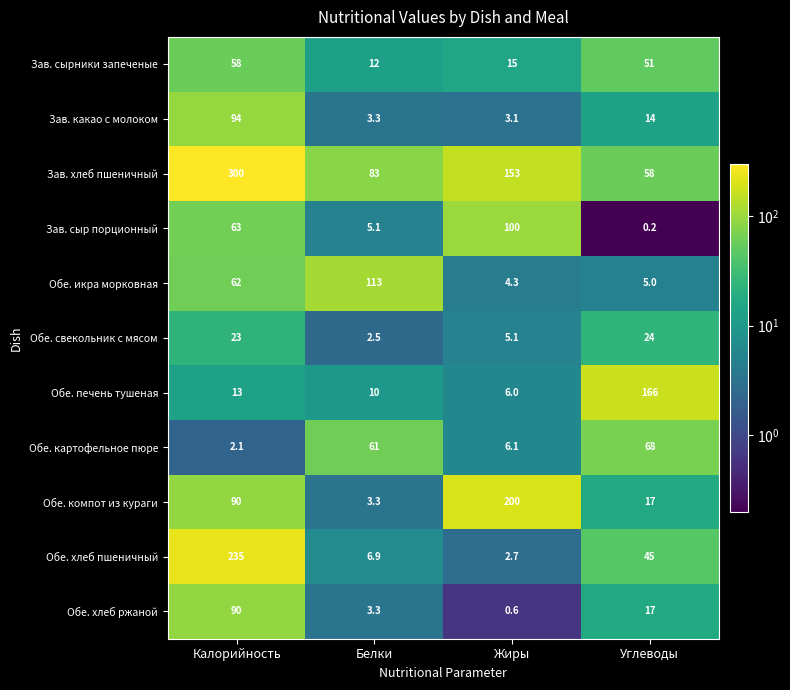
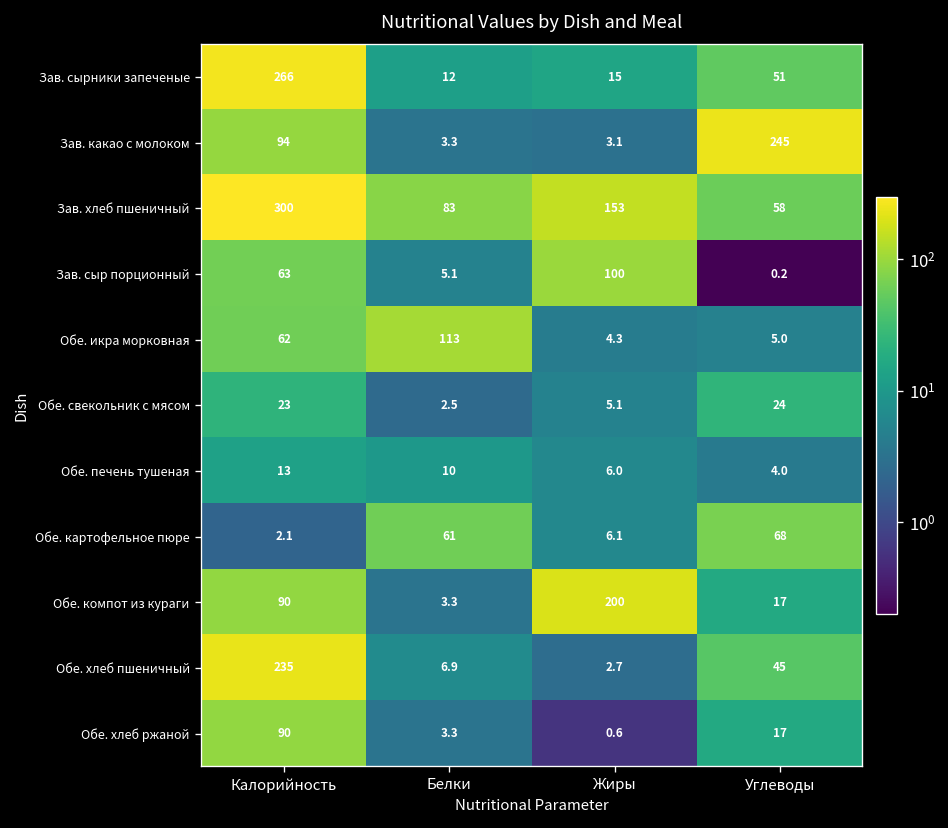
  {
    "Зав. сырники запеченые": {
-     "Калорийность": 58,
+     "Калорийность": 266,
      "Белки": 12,
      "Жиры": 15,
      "Углеводы": 51
    },
    "Зав. какао с молоком": {
      "Калорийность": 94,
      "Белки": 3.3,
      "Жиры": 3.1,
-     "Углеводы": 14
+     "Углеводы": 245
    },
    "Зав. хлеб пшеничный": {
      "Калорийность": 300,
      "Белки": 83,
      "Жиры": 153,
      "Углеводы": 58
    },
    "Зав. сыр порционный": {
      "Калорийность": 63,
      "Белки": 5.1,
      "Жиры": 100,
      "Углеводы": 0.2
    },
    "Обе. икра морковная": {
      "Калорийность": 62,
      "Белки": 113,
      "Жиры": 4.3,
      "Углеводы": 5.0
    },
    "Обе. свекольник с мясом": {
      "Калорийность": 23,
      "Белки": 2.5,
      "Жиры": 5.1,
      "Углеводы": 24
    },
    "Обе. печень тушеная": {
      "Калорийность": 13,
      "Белки": 10,
      "Жиры": 6.0,
-     "Углеводы": 166
+     "Углеводы": 4.0
    },
    "Обе. картофельное пюре": {
      "Калорийность": 2.1,
      "Белки": 61,
      "Жиры": 6.1,
      "Углеводы": 68
    },
    "Обе. компот из кураги": {
      "Калорийность": 90,
      "Белки": 3.3,
      "Жиры": 200,
      "Углеводы": 17
    },
    "Обе. хлеб пшеничный": {
      "Калорийность": 235,
      "Белки": 6.9,
      "Жиры": 2.7,
      "Углеводы": 45
    },
    "Обе. хлеб ржаной": {
      "Калорийность": 90,
      "Белки": 3.3,
      "Жиры": 0.6,
      "Углеводы": 17
    }
  }
